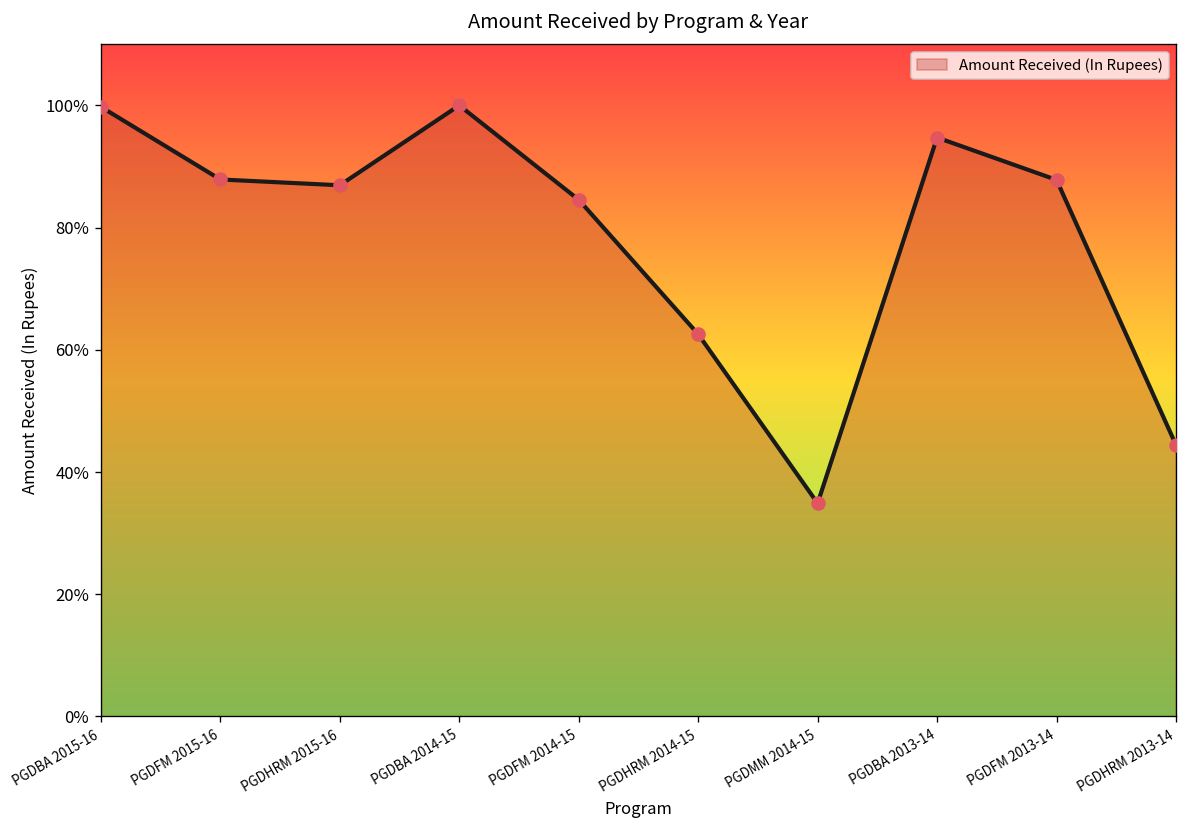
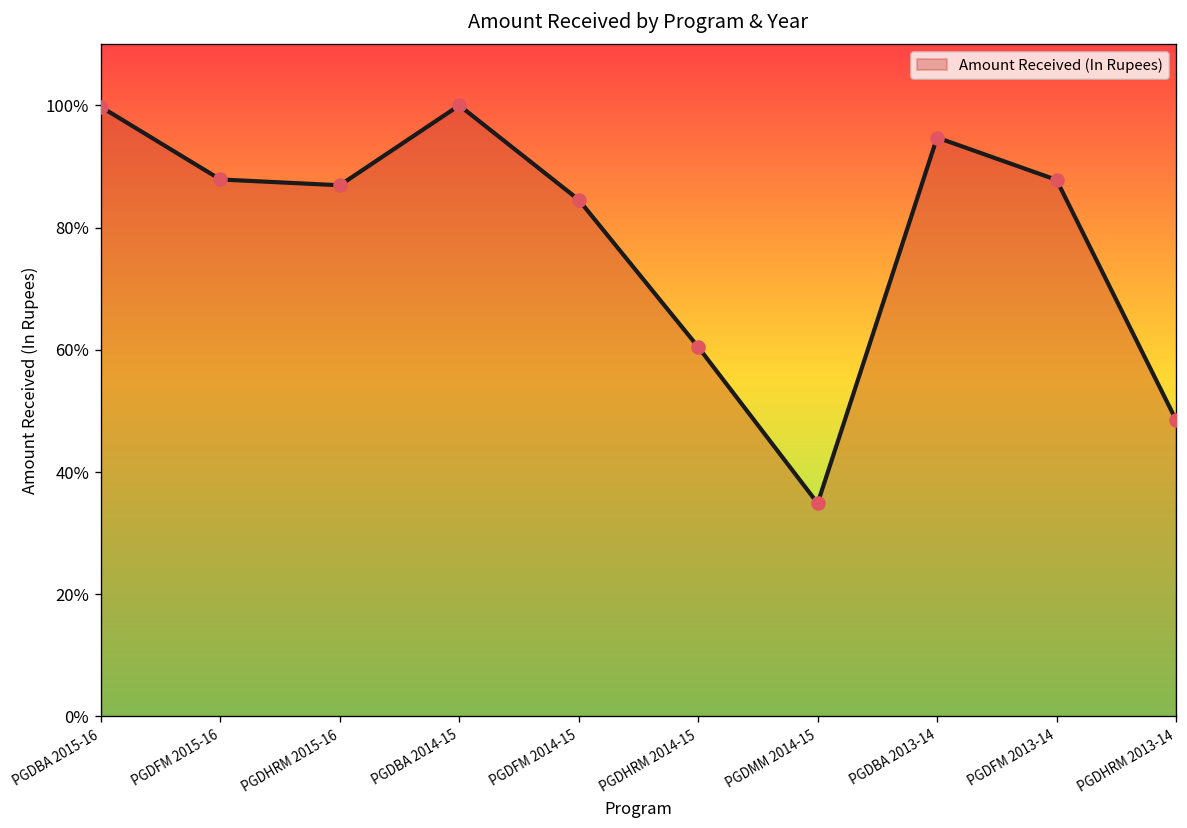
  {
    "PGDBA 2015-16": "100%",
    "PGDFM 2015-16": "88%",
    "PGDHRM 2015-16": "87%",
    "PGDBA 2014-15": "100%",
    "PGDFM 2014-15": "85%",
-   "PGDHRM 2014-15": "63%",
+   "PGDHRM 2014-15": "60%",
    "PGDMM 2014-15": "35%",
    "PGDBA 2013-14": "95%",
    "PGDFM 2013-14": "88%",
-   "PGDHRM 2013-14": "44%"
+   "PGDHRM 2013-14": "49%"
  }
